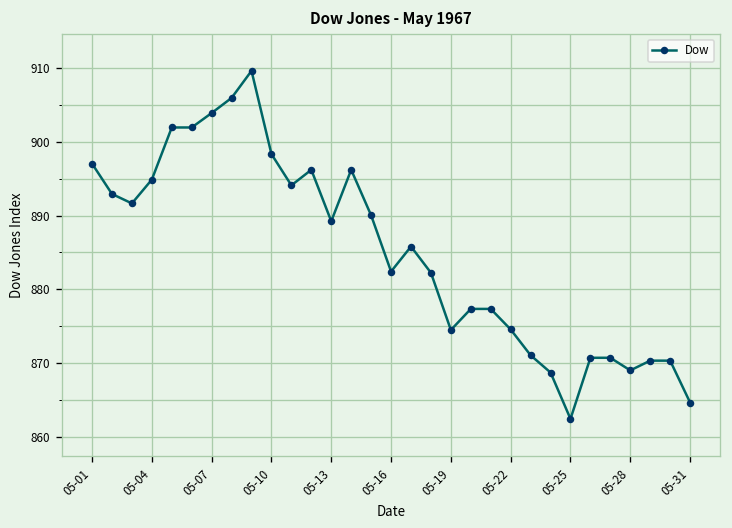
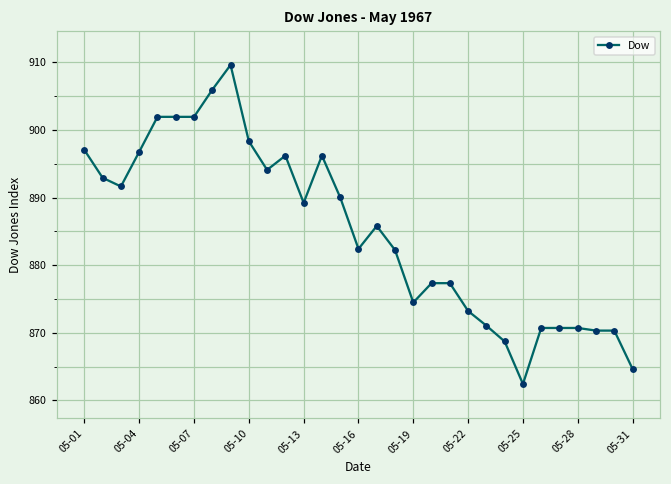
  {
    "05-01": 897,
-   "05-04": 895,
-   "05-07": 904,
+   "05-04": 897,
+   "05-07": 902,
    "05-10": 898,
    "05-13": 889,
    "05-16": 882,
    "05-19": 874,
-   "05-22": 875,
+   "05-22": 873,
    "05-25": 862,
-   "05-28": 869,
+   "05-28": 871,
    "05-31": 865
  }
